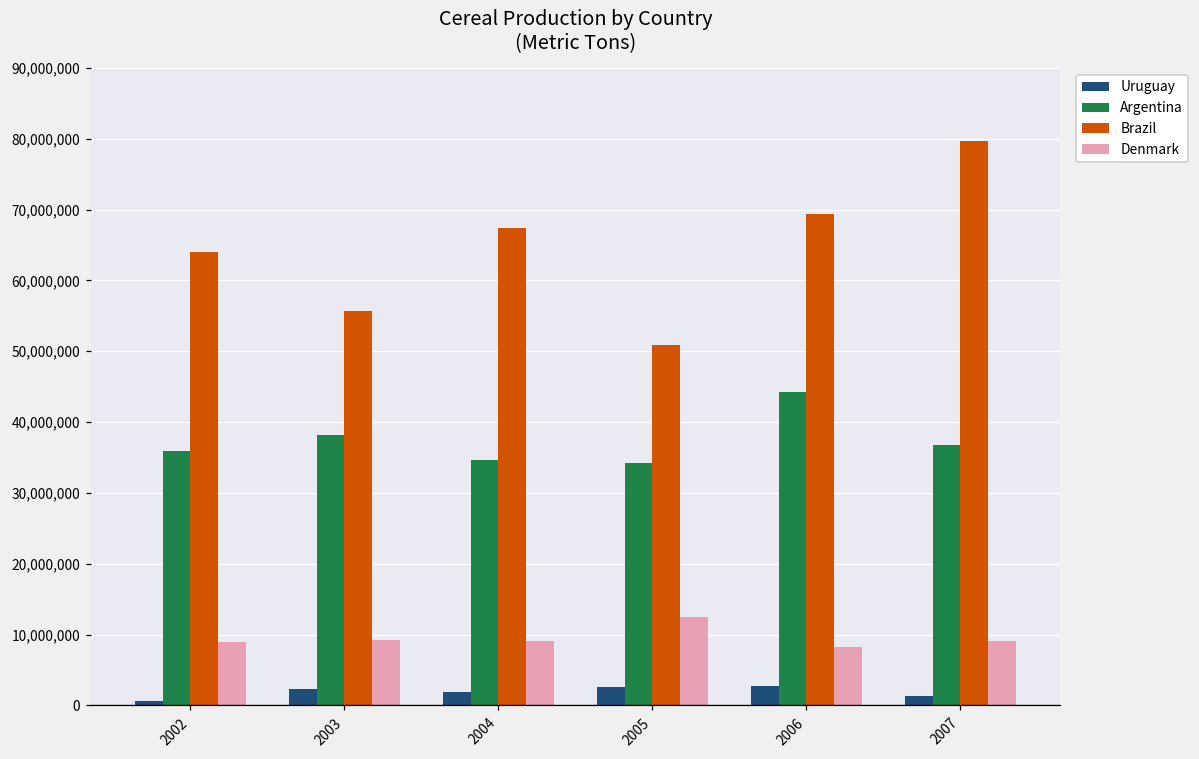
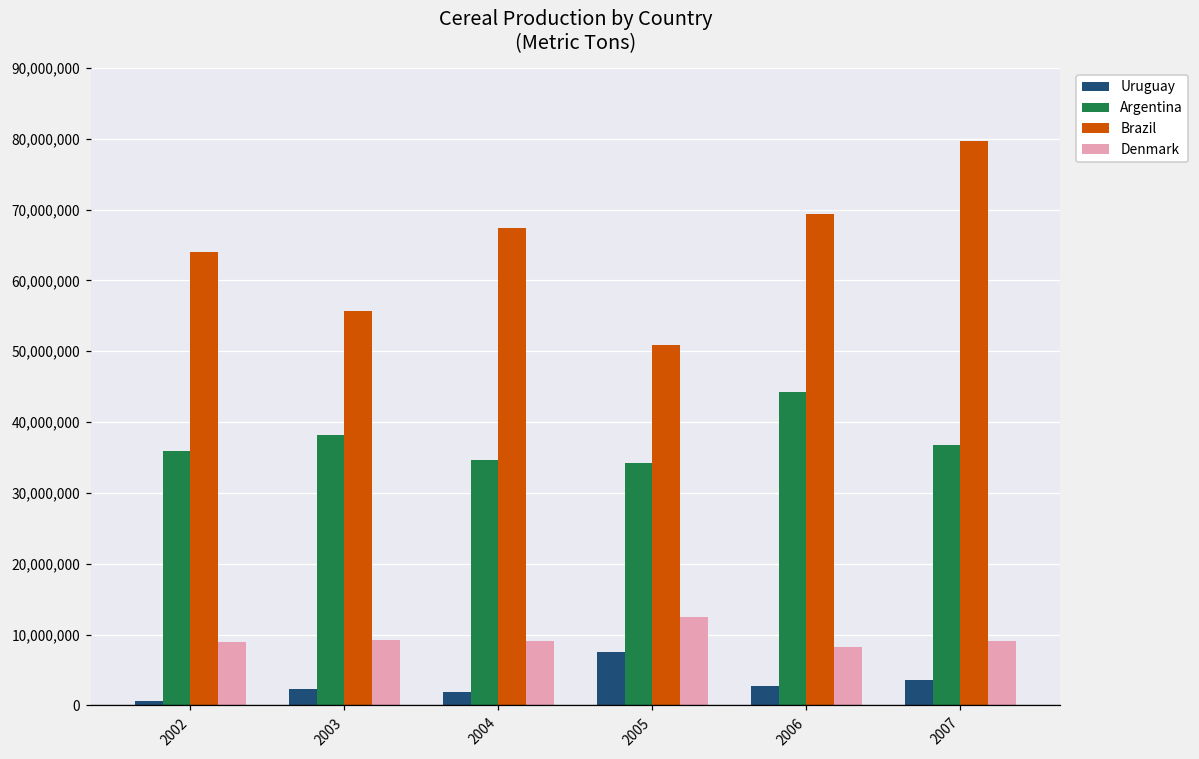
  {
    "Uruguay": {
      "2002": "1,000,000",
      "2003": "2,000,000",
      "2004": "2,000,000",
-     "2005": "3,000,000",
+     "2005": "8,000,000",
      "2006": "3,000,000",
-     "2007": "1,000,000"
+     "2007": "4,000,000"
    },
    "Argentina": {
      "2002": "36,000,000",
      "2003": "38,000,000",
      "2004": "35,000,000",
      "2005": "34,000,000",
      "2006": "44,000,000",
      "2007": "37,000,000"
    },
    "Brazil": {
      "2002": "64,000,000",
      "2003": "56,000,000",
      "2004": "67,000,000",
      "2005": "51,000,000",
      "2006": "69,000,000",
      "2007": "80,000,000"
    },
    "Denmark": {
      "2002": "9,000,000",
      "2003": "9,000,000",
      "2004": "9,000,000",
      "2005": "13,000,000",
      "2006": "8,000,000",
      "2007": "9,000,000"
    }
  }
